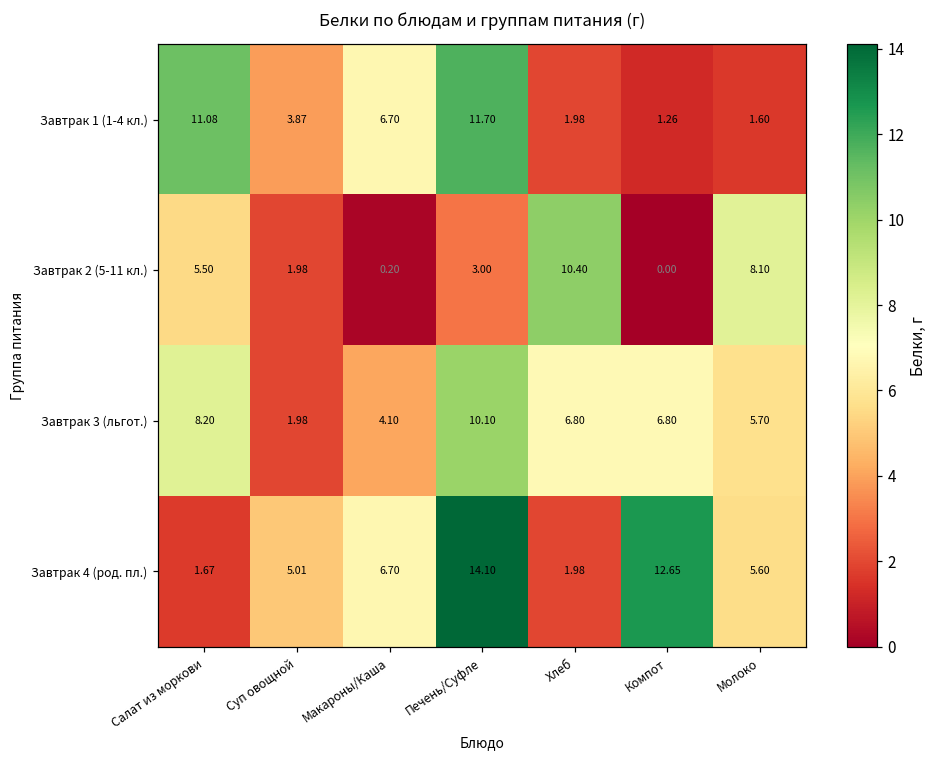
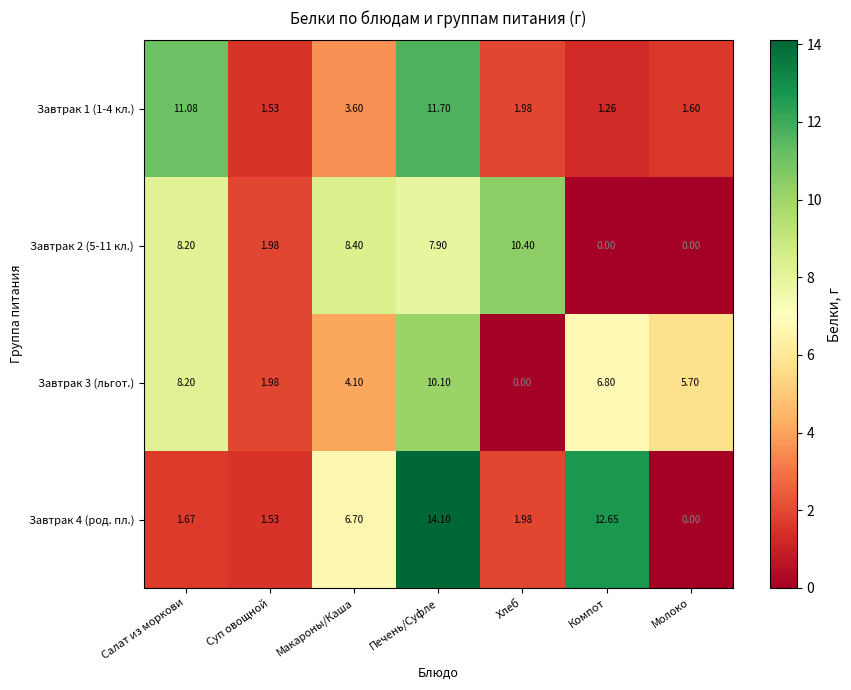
  {
    "Завтрак 1 (1-4 кл.)": {
      "Салат из моркови": 11.08,
-     "Суп овощной": 3.87,
-     "Макароны/Каша": 6.70,
+     "Суп овощной": 1.53,
+     "Макароны/Каша": 3.60,
      "Печень/Суфле": 11.70,
      "Хлеб": 1.98,
      "Компот": 1.26,
      "Молоко": 1.60
    },
    "Завтрак 2 (5-11 кл.)": {
-     "Салат из моркови": 5.50,
+     "Салат из моркови": 8.20,
      "Суп овощной": 1.98,
-     "Макароны/Каша": 0.20,
-     "Печень/Суфле": 3.00,
+     "Макароны/Каша": 8.40,
+     "Печень/Суфле": 7.90,
      "Хлеб": 10.40,
      "Компот": 0.00,
-     "Молоко": 8.10
+     "Молоко": 0.00
    },
    "Завтрак 3 (льгот.)": {
      "Салат из моркови": 8.20,
      "Суп овощной": 1.98,
      "Макароны/Каша": 4.10,
      "Печень/Суфле": 10.10,
-     "Хлеб": 6.80,
+     "Хлеб": 0.00,
      "Компот": 6.80,
      "Молоко": 5.70
    },
    "Завтрак 4 (род. пл.)": {
      "Салат из моркови": 1.67,
-     "Суп овощной": 5.01,
+     "Суп овощной": 1.53,
      "Макароны/Каша": 6.70,
      "Печень/Суфле": 14.10,
      "Хлеб": 1.98,
      "Компот": 12.65,
-     "Молоко": 5.60
+     "Молоко": 0.00
    }
  }
